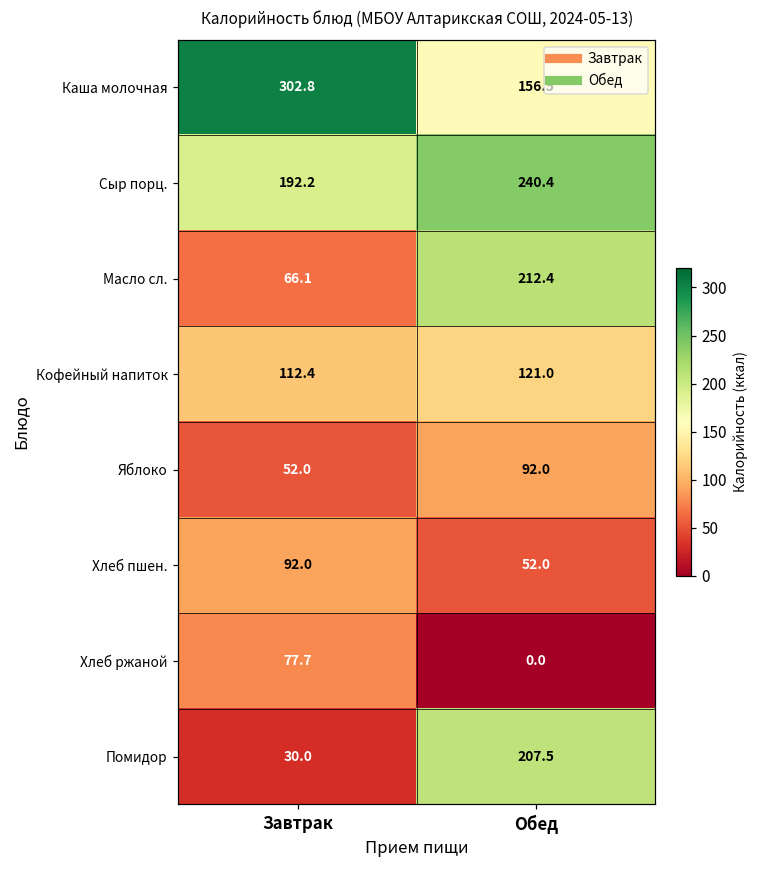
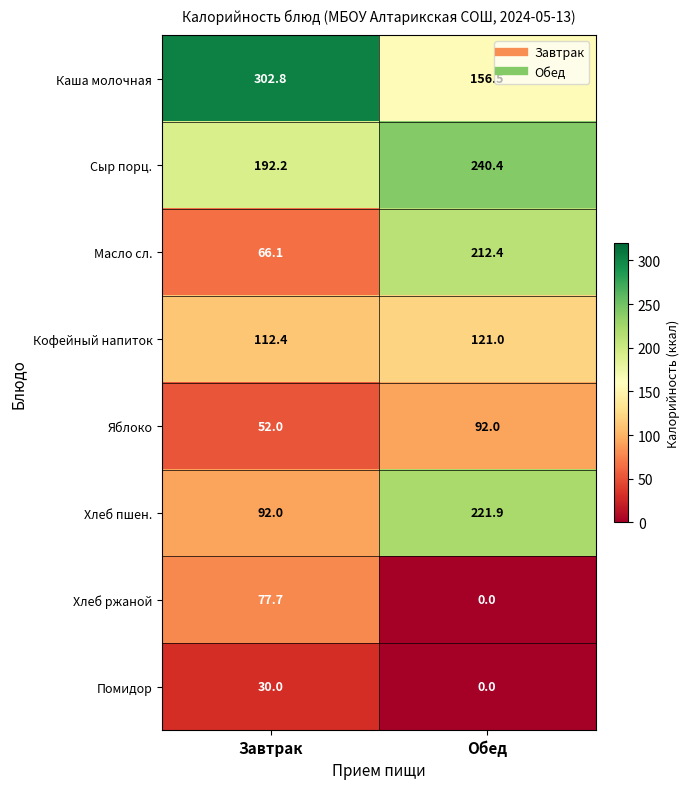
  {
    "Каша молочная": {
      "Завтрак": 302.8
    },
    "Сыр порц.": {
      "Завтрак": 192.2,
      "Обед": 240.4
    },
    "Масло сл.": {
      "Завтрак": 66.1,
      "Обед": 212.4
    },
    "Кофейный напиток": {
      "Завтрак": 112.4,
      "Обед": 121.0
    },
    "Яблоко": {
      "Завтрак": 52.0,
      "Обед": 92.0
    },
    "Хлеб пшен.": {
      "Завтрак": 92.0,
-     "Обед": 52.0
+     "Обед": 221.9
    },
    "Хлеб ржаной": {
      "Завтрак": 77.7,
      "Обед": 0.0
    },
    "Помидор": {
      "Завтрак": 30.0,
-     "Обед": 207.5
+     "Обед": 0.0
    }
  }
